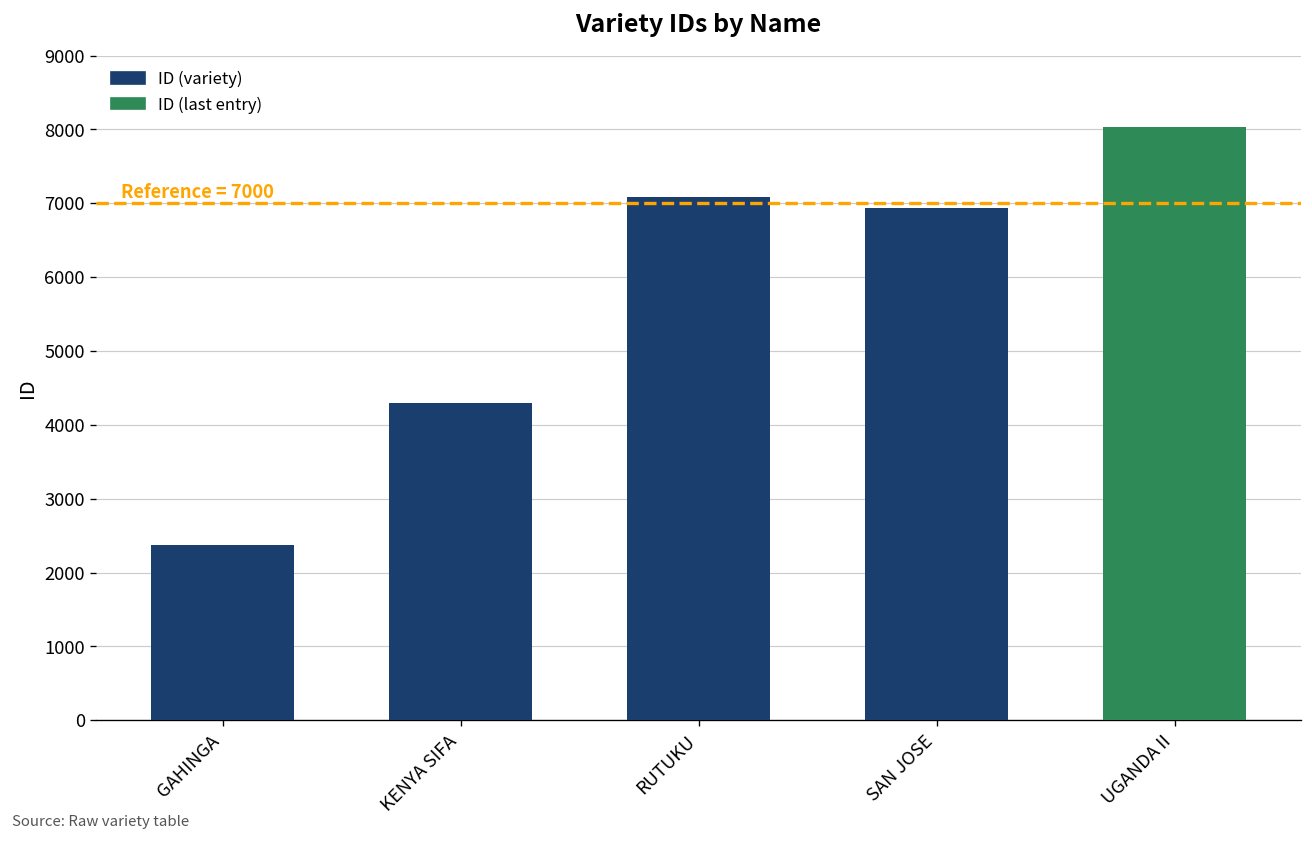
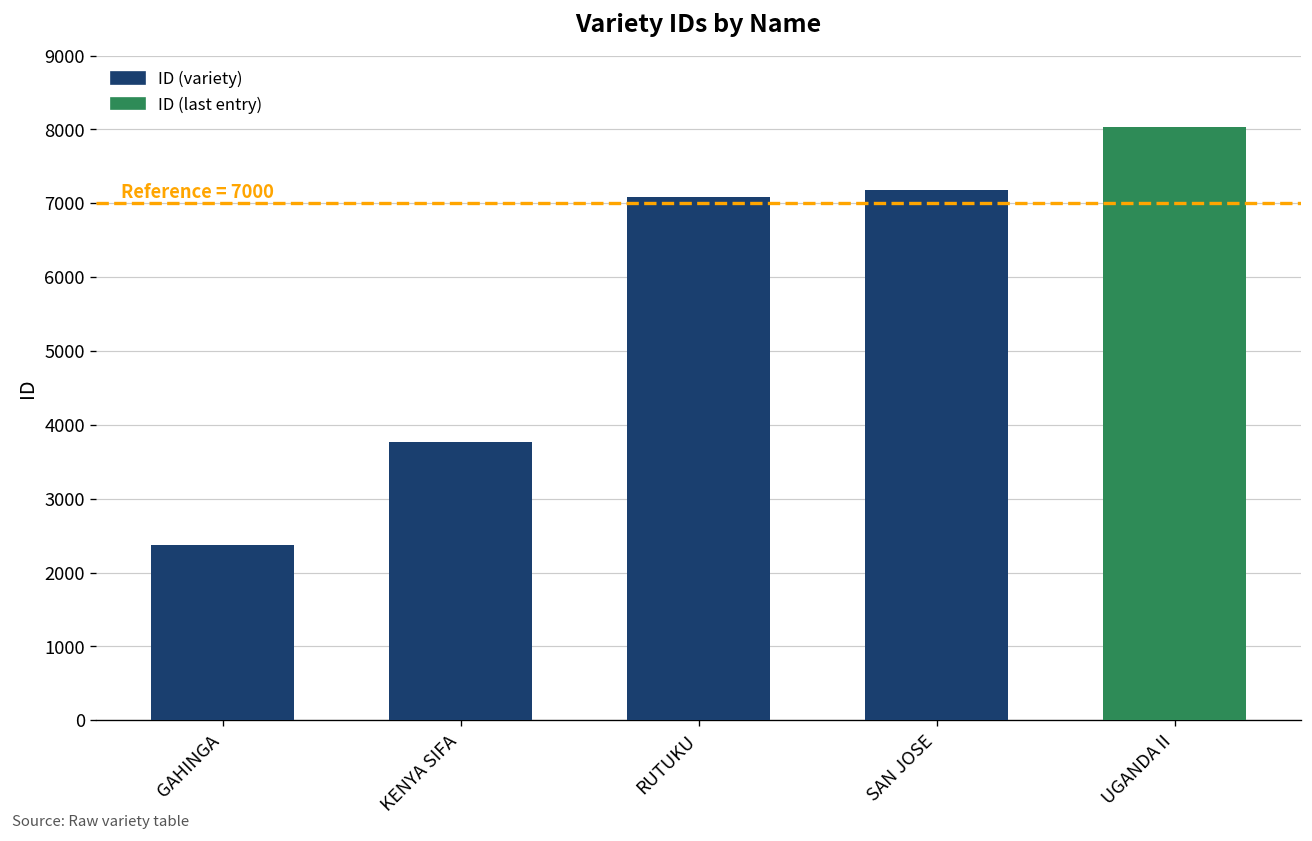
  {
    "GAHINGA": 2400,
-   "KENYA SIFA": 4300,
+   "KENYA SIFA": 3800,
    "RUTUKU": 7100,
-   "SAN JOSE": 6900,
+   "SAN JOSE": 7200,
    "UGANDA II": 8000
  }
